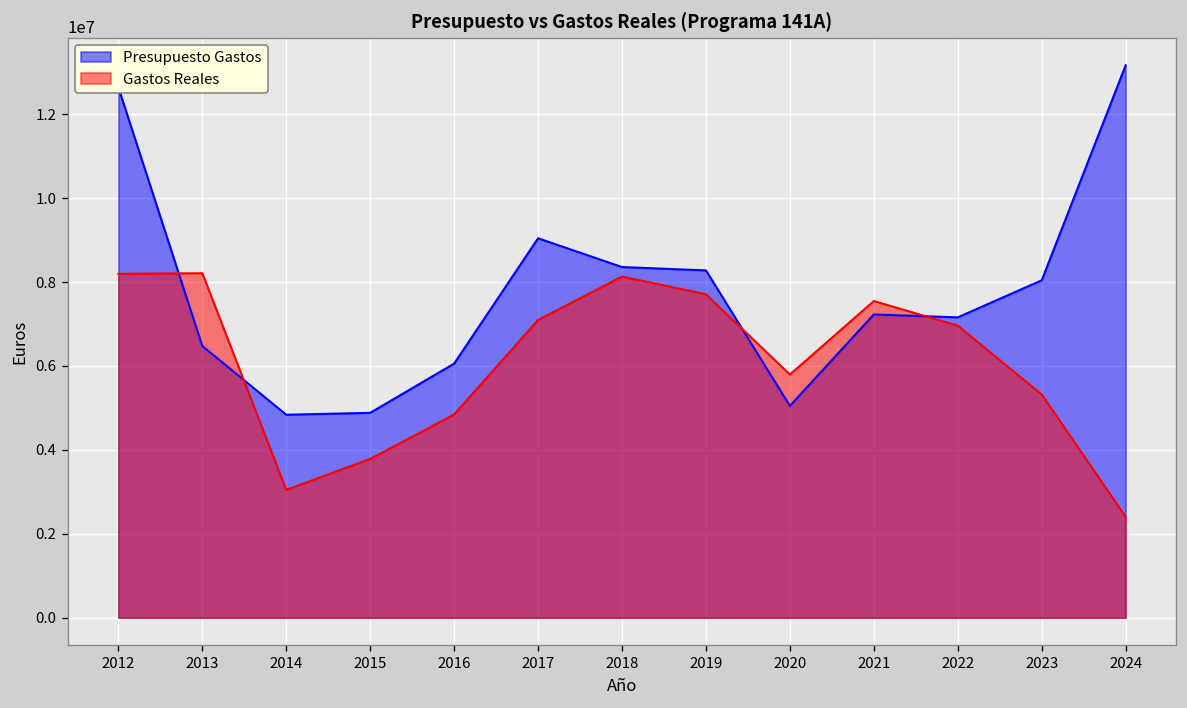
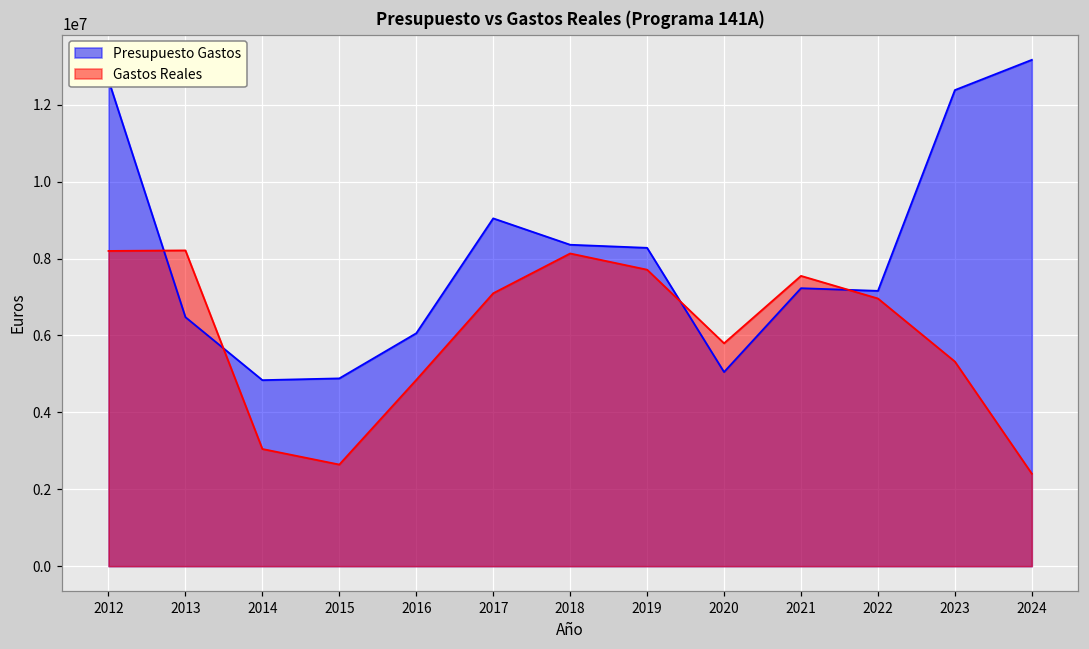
  {
    "Presupuesto Gastos": {
      "2013": 6500000,
      "2014": 4800000,
      "2015": 4900000,
      "2016": 6100000,
      "2017": 9000000,
      "2018": 8400000,
      "2019": 8300000,
      "2020": 5000000,
      "2021": 7200000,
      "2022": 7200000,
-     "2023": 8000000,
+     "2023": 12400000,
      "2024": 13200000
    },
    "Gastos Reales": {
      "2012": 8200000,
      "2013": 8200000,
      "2014": 3000000,
-     "2015": 3800000,
+     "2015": 2600000,
      "2016": 4800000,
      "2017": 7100000,
      "2018": 8100000,
      "2019": 7700000,
      "2020": 5800000,
      "2021": 7500000,
      "2022": 7000000,
      "2023": 5300000,
      "2024": 2400000
    }
  }
